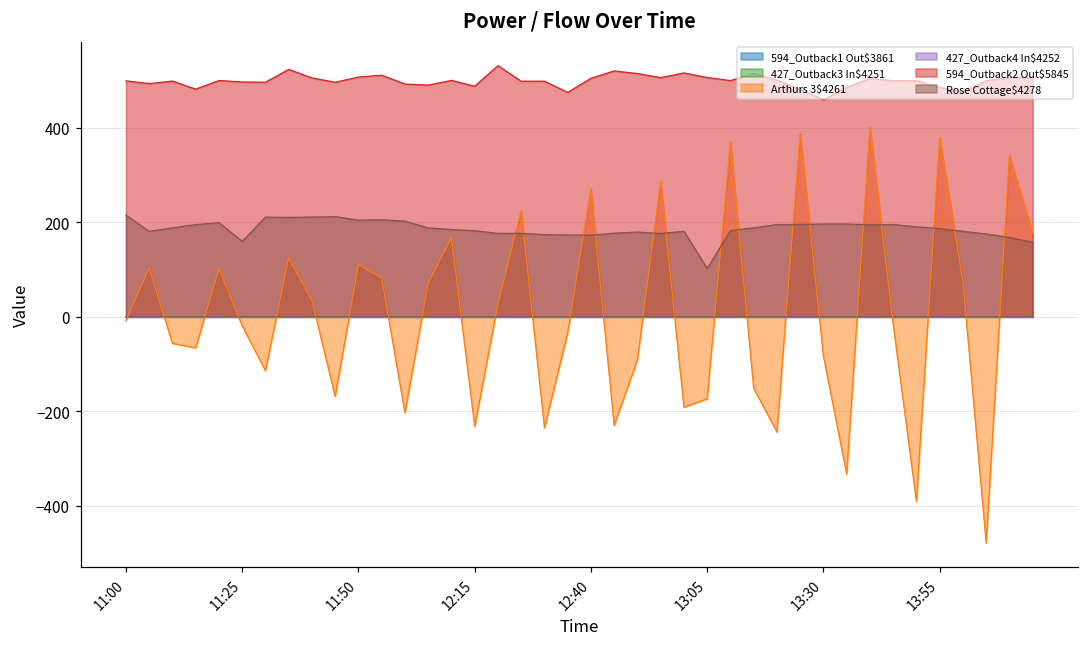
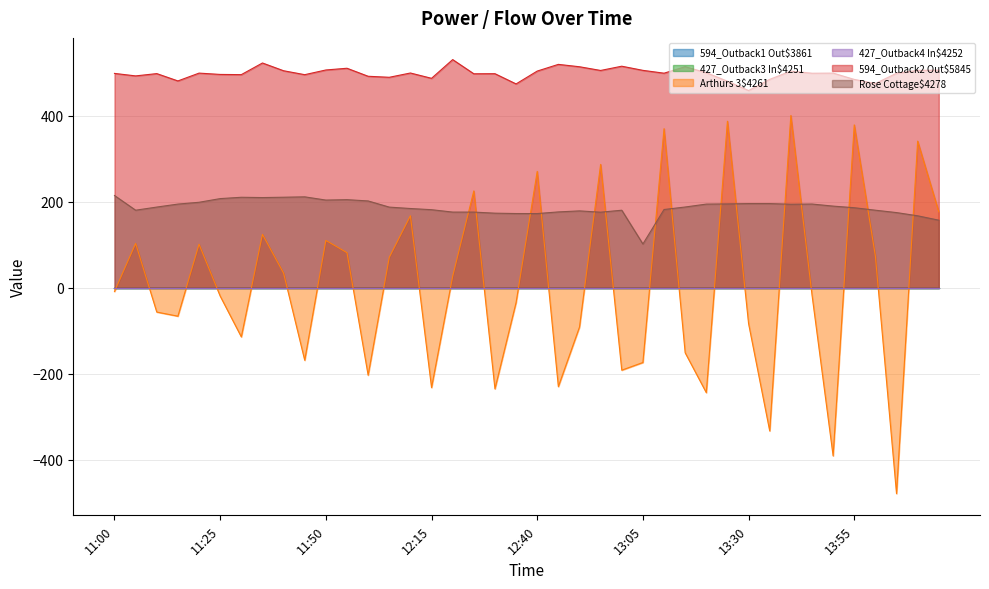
  {
    "427_Outback4 In$4252": {
      "11:50": 0,
      "12:40": 0,
      "13:55": 0
    },
    "594_Outback2 Out$5845": {
      "11:00": 500,
      "11:25": 500,
      "11:50": 510,
      "12:15": 490,
      "12:40": 500,
      "13:05": 510
    },
    "Rose Cottage$4278": {
      "11:00": 210,
-     "11:25": 160,
+     "11:25": 210,
      "11:50": 200,
      "12:15": 180,
      "12:40": 170,
      "13:05": 100,
      "13:30": 200,
      "13:55": 190
    }
  }
